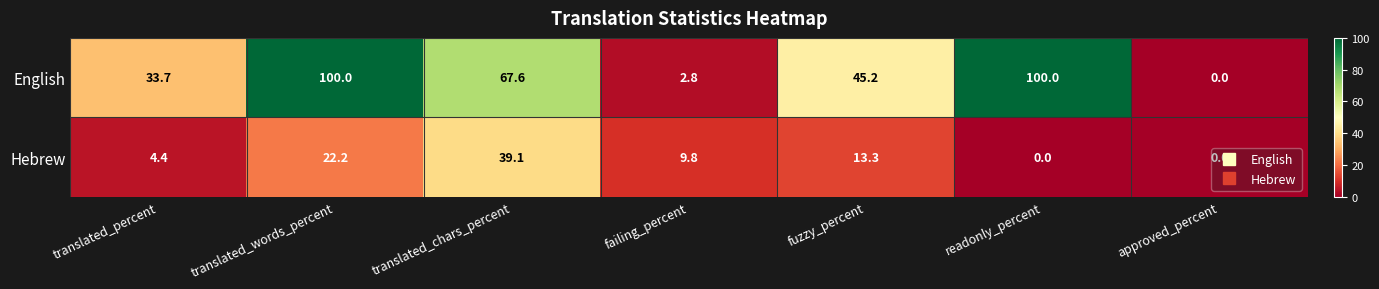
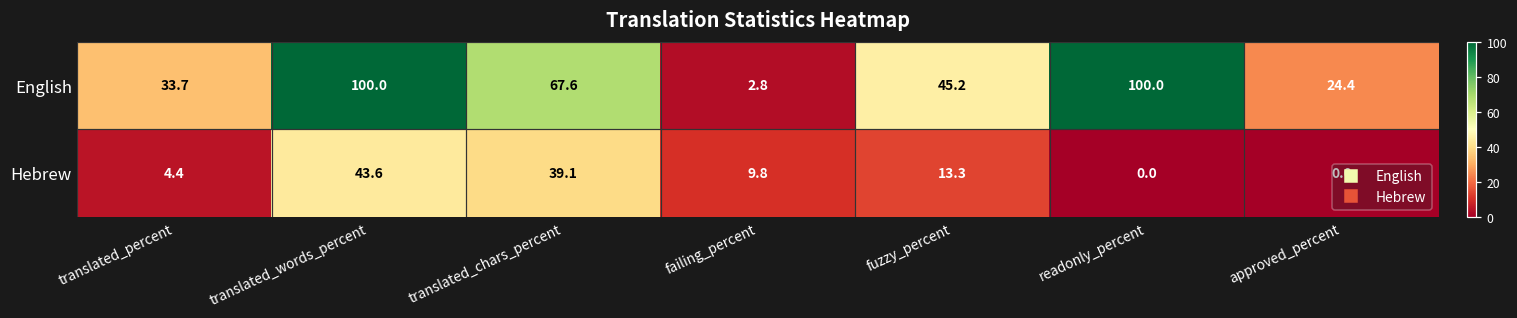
  {
    "English": {
      "translated_percent": 33.7,
      "translated_words_percent": 100.0,
      "translated_chars_percent": 67.6,
      "failing_percent": 2.8,
      "fuzzy_percent": 45.2,
      "readonly_percent": 100.0,
-     "approved_percent": 0.0
+     "approved_percent": 24.4
    },
    "Hebrew": {
      "translated_percent": 4.4,
-     "translated_words_percent": 22.2,
+     "translated_words_percent": 43.6,
      "translated_chars_percent": 39.1,
      "failing_percent": 9.8,
      "fuzzy_percent": 13.3,
      "readonly_percent": 0.0
    }
  }
